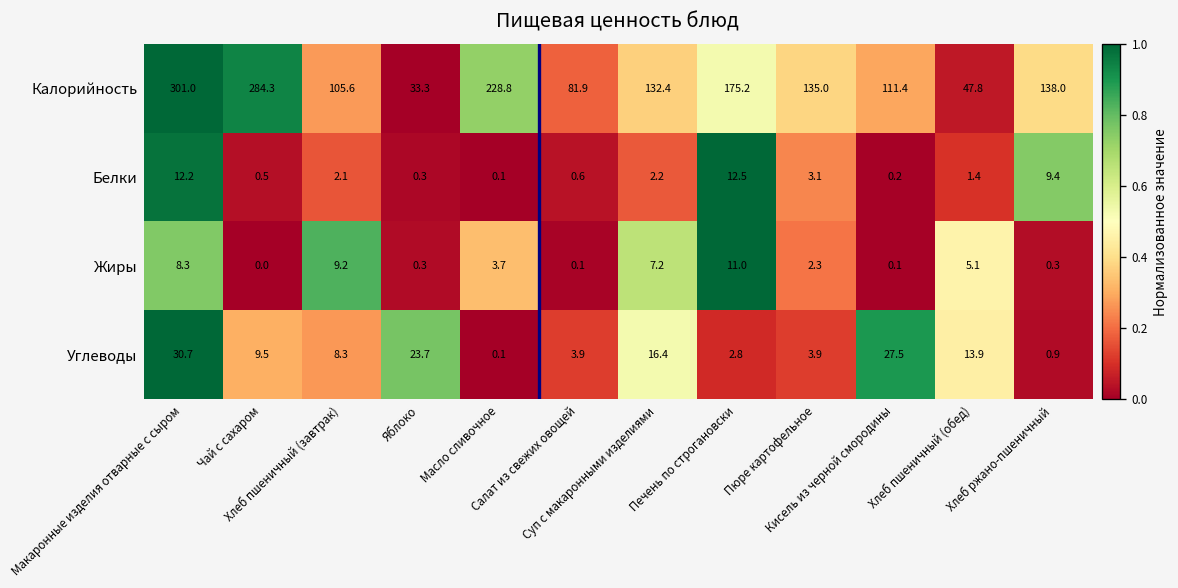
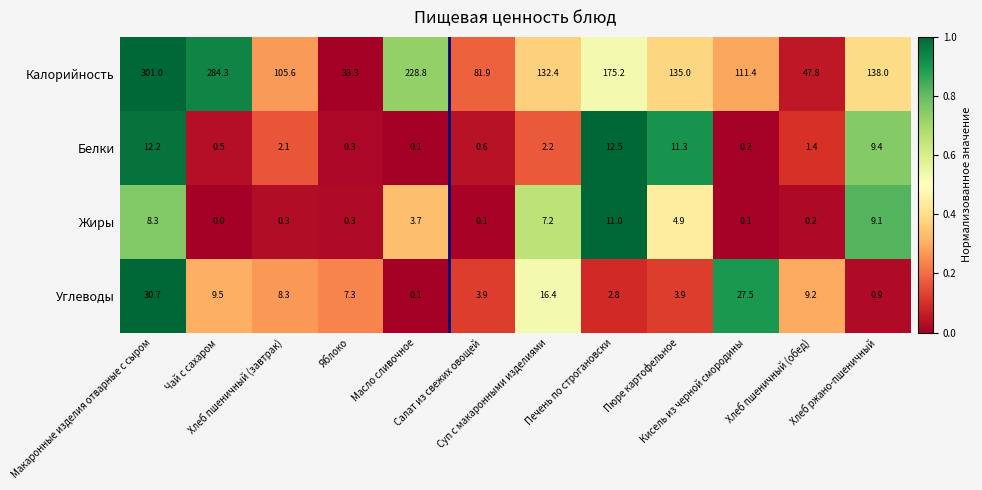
  {
    "Калорийность": {
      "Макаронные изделия отварные с сыром": 301.0,
      "Чай с сахаром": 284.3,
      "Хлеб пшеничный (завтрак)": 105.6,
      "Яблоко": 33.3,
      "Масло сливочное": 228.8,
      "Салат из свежих овощей": 81.9,
      "Суп с макаронными изделиями": 132.4,
      "Печень по строгановски": 175.2,
      "Пюре картофельное": 135.0,
      "Кисель из черной смородины": 111.4,
      "Хлеб пшеничный (обед)": 47.8,
      "Хлеб ржано-пшеничный": 138.0
    },
    "Белки": {
      "Макаронные изделия отварные с сыром": 12.2,
      "Чай с сахаром": 0.5,
      "Хлеб пшеничный (завтрак)": 2.1,
      "Яблоко": 0.3,
      "Масло сливочное": 0.1,
      "Салат из свежих овощей": 0.6,
      "Суп с макаронными изделиями": 2.2,
      "Печень по строгановски": 12.5,
-     "Пюре картофельное": 3.1,
+     "Пюре картофельное": 11.3,
      "Кисель из черной смородины": 0.2,
      "Хлеб пшеничный (обед)": 1.4,
      "Хлеб ржано-пшеничный": 9.4
    },
    "Жиры": {
      "Макаронные изделия отварные с сыром": 8.3,
      "Чай с сахаром": 0.0,
-     "Хлеб пшеничный (завтрак)": 9.2,
+     "Хлеб пшеничный (завтрак)": 0.3,
      "Яблоко": 0.3,
      "Масло сливочное": 3.7,
      "Салат из свежих овощей": 0.1,
      "Суп с макаронными изделиями": 7.2,
      "Печень по строгановски": 11.0,
-     "Пюре картофельное": 2.3,
+     "Пюре картофельное": 4.9,
      "Кисель из черной смородины": 0.1,
-     "Хлеб пшеничный (обед)": 5.1,
-     "Хлеб ржано-пшеничный": 0.3
+     "Хлеб пшеничный (обед)": 0.2,
+     "Хлеб ржано-пшеничный": 9.1
    },
    "Углеводы": {
      "Макаронные изделия отварные с сыром": 30.7,
      "Чай с сахаром": 9.5,
      "Хлеб пшеничный (завтрак)": 8.3,
-     "Яблоко": 23.7,
+     "Яблоко": 7.3,
      "Масло сливочное": 0.1,
      "Салат из свежих овощей": 3.9,
      "Суп с макаронными изделиями": 16.4,
      "Печень по строгановски": 2.8,
      "Пюре картофельное": 3.9,
      "Кисель из черной смородины": 27.5,
-     "Хлеб пшеничный (обед)": 13.9,
+     "Хлеб пшеничный (обед)": 9.2,
      "Хлеб ржано-пшеничный": 0.9
    }
  }
